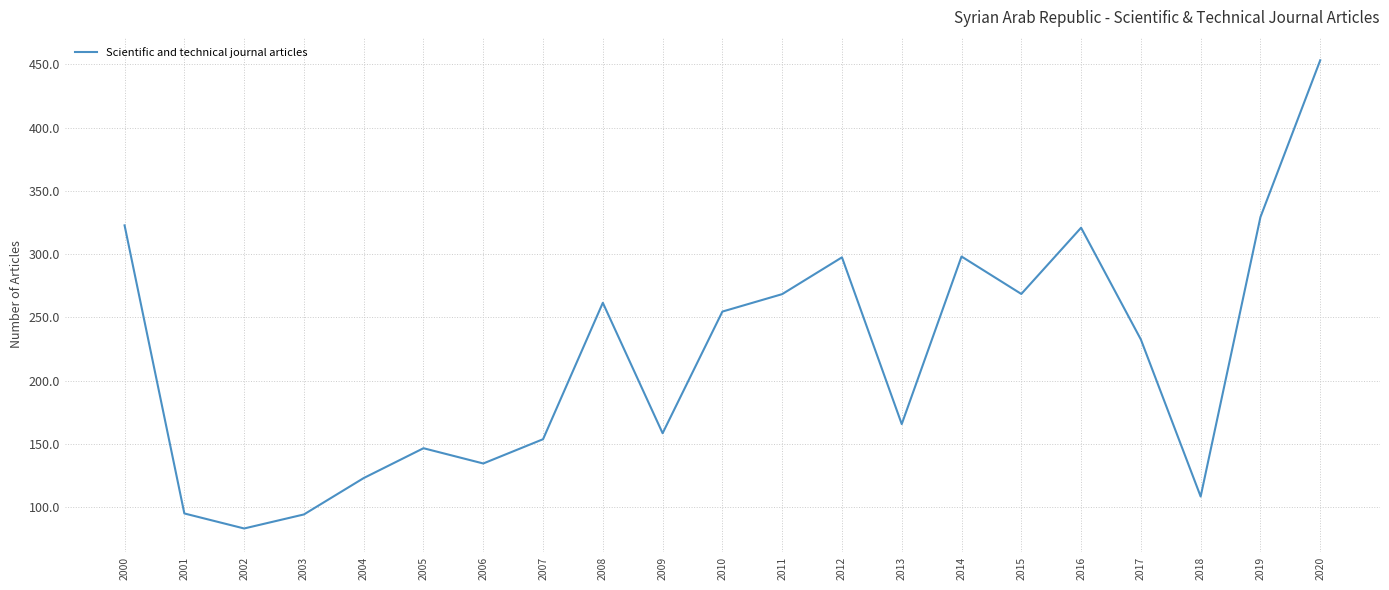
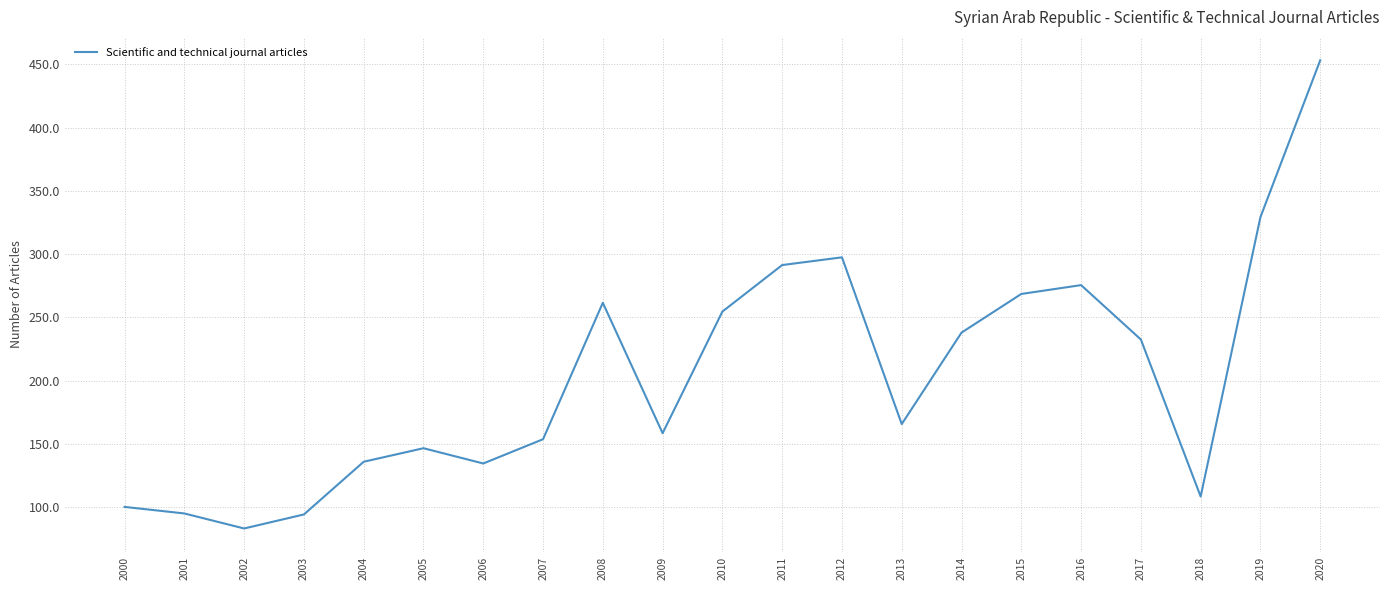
  {
-   "2000": 323,
+   "2000": 100,
    "2001": 95,
    "2002": 83,
    "2003": 94,
-   "2004": 123,
+   "2004": 136,
    "2005": 147,
    "2006": 134,
    "2007": 154,
    "2008": 262,
    "2009": 158,
    "2010": 255,
-   "2011": 268,
+   "2011": 291,
    "2012": 297,
    "2013": 166,
-   "2014": 298,
+   "2014": 238,
    "2015": 268,
-   "2016": 321,
+   "2016": 275,
    "2017": 232,
    "2018": 108,
    "2019": 329,
    "2020": 453
  }
